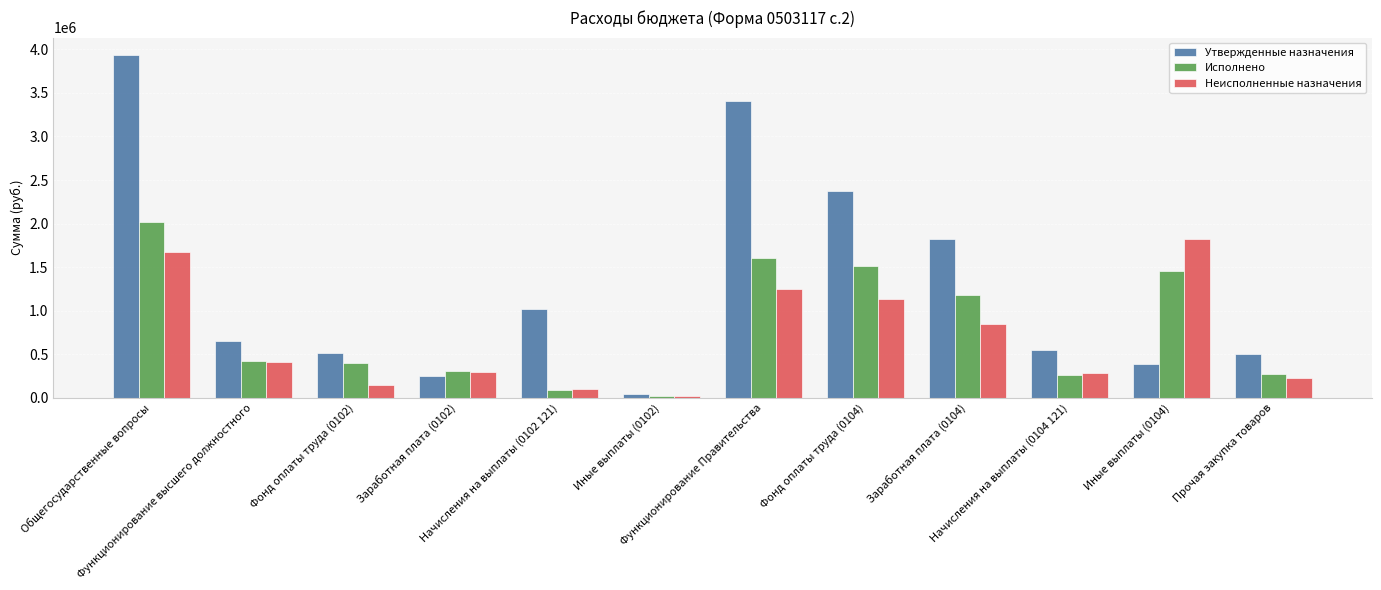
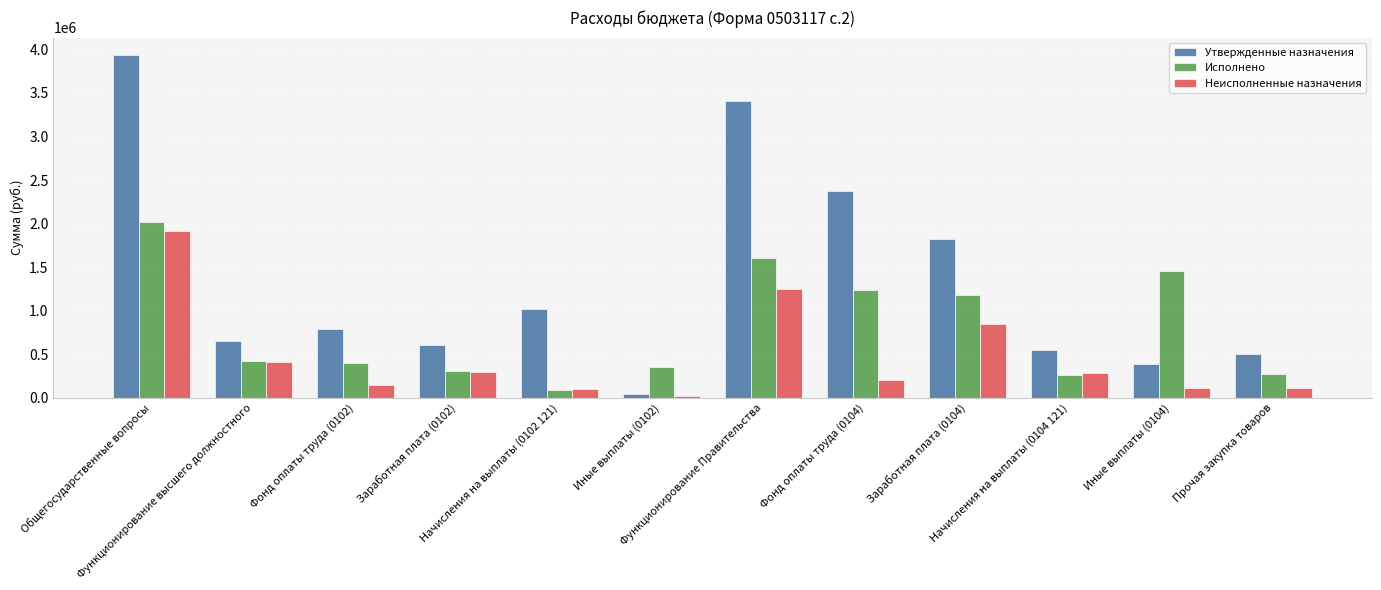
  {
    "Утвержденные назначения": {
      "Общегосударственные вопросы": 3900000,
      "Функционирование высшего должностного": 600000,
-     "Фонд оплаты труда (0102)": 500000,
-     "Заработная плата (0102)": 200000,
+     "Фонд оплаты труда (0102)": 800000,
+     "Заработная плата (0102)": 600000,
      "Начисления на выплаты (0102 121)": 1000000,
      "Иные выплаты (0102)": 0,
      "Функционирование Правительства": 3400000,
      "Фонд оплаты труда (0104)": 2400000,
      "Заработная плата (0104)": 1800000,
      "Начисления на выплаты (0104 121)": 500000,
      "Иные выплаты (0104)": 400000,
      "Прочая закупка товаров": 500000
    },
    "Исполнено": {
      "Общегосударственные вопросы": 2000000,
      "Функционирование высшего должностного": 400000,
      "Фонд оплаты труда (0102)": 400000,
      "Заработная плата (0102)": 300000,
      "Начисления на выплаты (0102 121)": 100000,
-     "Иные выплаты (0102)": 0,
+     "Иные выплаты (0102)": 400000,
      "Функционирование Правительства": 1600000,
-     "Фонд оплаты труда (0104)": 1500000,
+     "Фонд оплаты труда (0104)": 1200000,
      "Заработная плата (0104)": 1200000,
      "Начисления на выплаты (0104 121)": 300000,
      "Иные выплаты (0104)": 1500000,
      "Прочая закупка товаров": 300000
    },
    "Неисполненные назначения": {
-     "Общегосударственные вопросы": 1700000,
+     "Общегосударственные вопросы": 1900000,
      "Функционирование высшего должностного": 400000,
      "Фонд оплаты труда (0102)": 100000,
      "Заработная плата (0102)": 300000,
      "Начисления на выплаты (0102 121)": 100000,
      "Функционирование Правительства": 1300000,
-     "Фонд оплаты труда (0104)": 1100000,
+     "Фонд оплаты труда (0104)": 200000,
      "Заработная плата (0104)": 800000,
      "Начисления на выплаты (0104 121)": 300000,
-     "Иные выплаты (0104)": 1800000,
-     "Прочая закупка товаров": 200000
+     "Иные выплаты (0104)": 100000,
+     "Прочая закупка товаров": 100000
    }
  }
